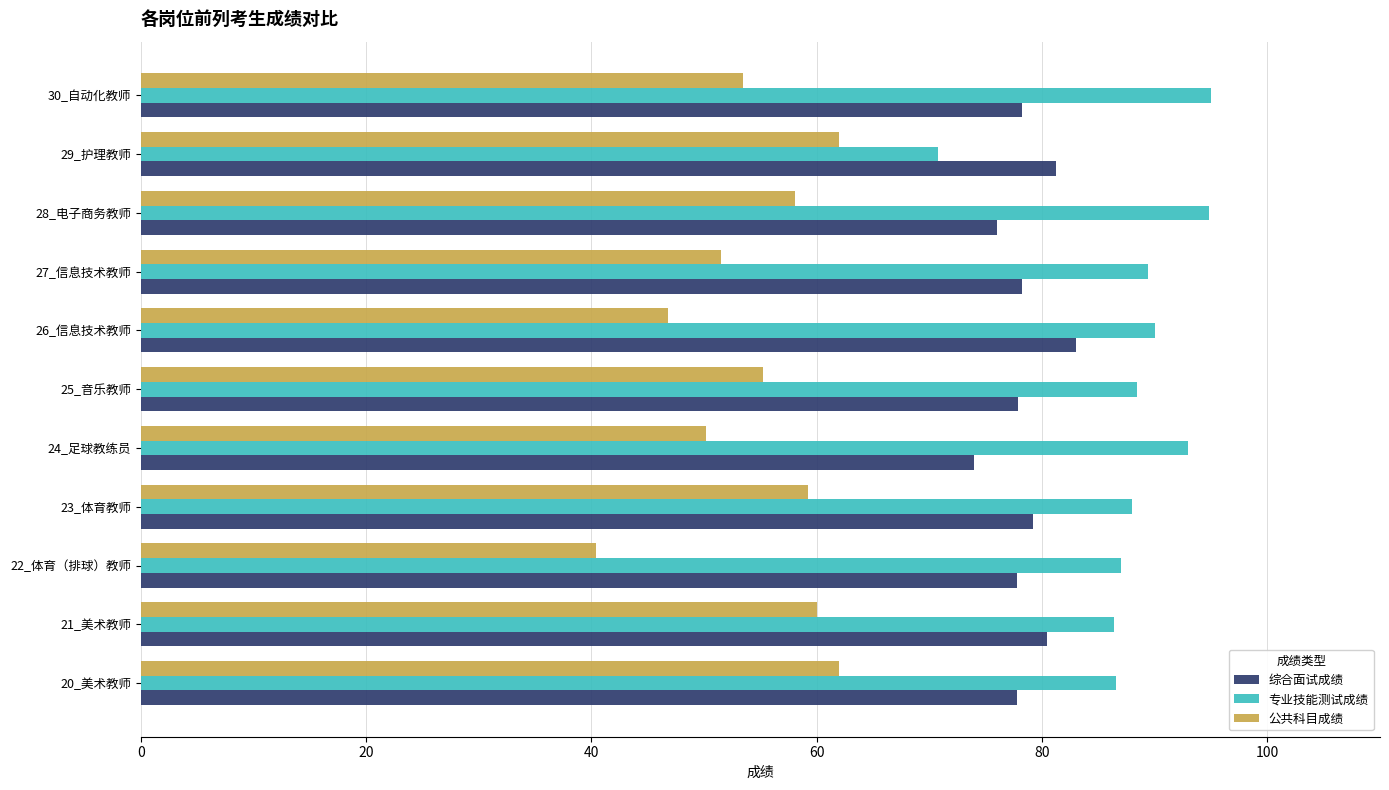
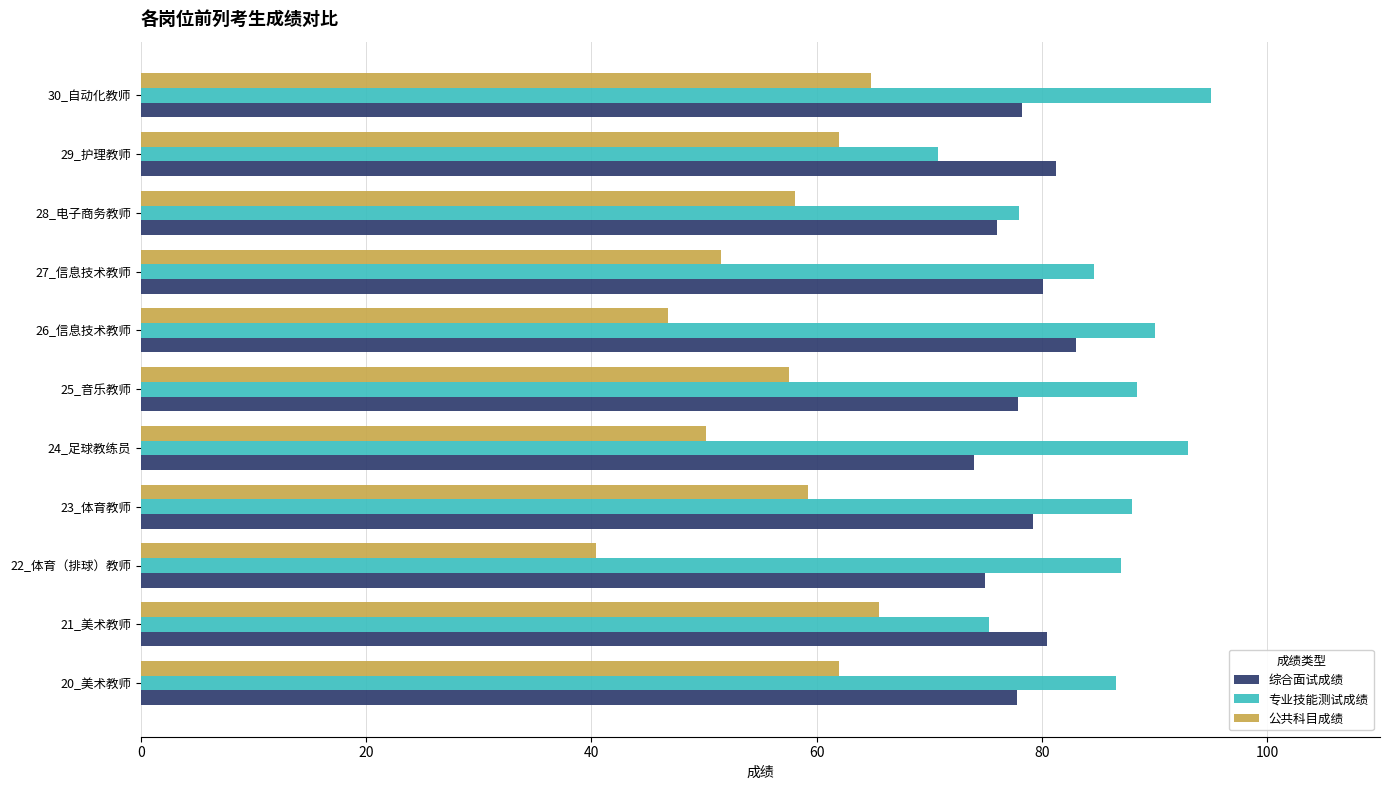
  {
    "综合面试成绩": {
      "30_自动化教师": 78.2,
      "29_护理教师": 81.2,
      "28_电子商务教师": 76.0,
-     "27_信息技术教师": 78.2,
+     "27_信息技术教师": 80.1,
      "26_信息技术教师": 83.0,
      "25_音乐教师": 77.9,
      "24_足球教练员": 74.0,
      "23_体育教师": 79.2,
-     "22_体育（排球）教师": 77.8,
+     "22_体育（排球）教师": 74.9,
      "21_美术教师": 80.4,
      "20_美术教师": 77.8
    },
    "专业技能测试成绩": {
      "30_自动化教师": 95.0,
      "29_护理教师": 70.8,
-     "28_电子商务教师": 94.8,
-     "27_信息技术教师": 89.4,
+     "28_电子商务教师": 78.0,
+     "27_信息技术教师": 84.6,
      "26_信息技术教师": 90.0,
      "25_音乐教师": 88.4,
      "24_足球教练员": 93.0,
      "23_体育教师": 88.0,
      "22_体育（排球）教师": 87.0,
-     "21_美术教师": 86.4,
+     "21_美术教师": 75.3,
      "20_美术教师": 86.6
    },
    "公共科目成绩": {
-     "30_自动化教师": 53.5,
+     "30_自动化教师": 64.8,
      "29_护理教师": 62.0,
      "28_电子商务教师": 58.1,
      "27_信息技术教师": 51.5,
      "26_信息技术教师": 46.8,
-     "25_音乐教师": 55.2,
+     "25_音乐教师": 57.5,
      "24_足球教练员": 50.2,
      "23_体育教师": 59.2,
      "22_体育（排球）教师": 40.4,
-     "21_美术教师": 60.0,
+     "21_美术教师": 65.5,
      "20_美术教师": 62.0
    }
  }
